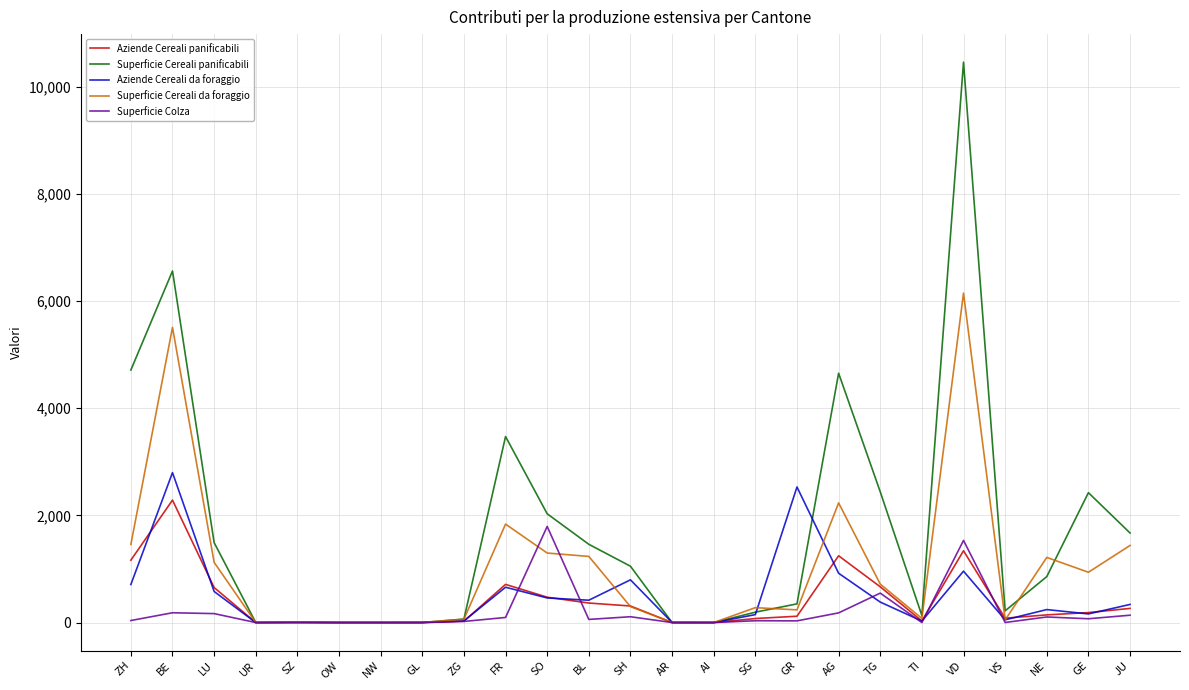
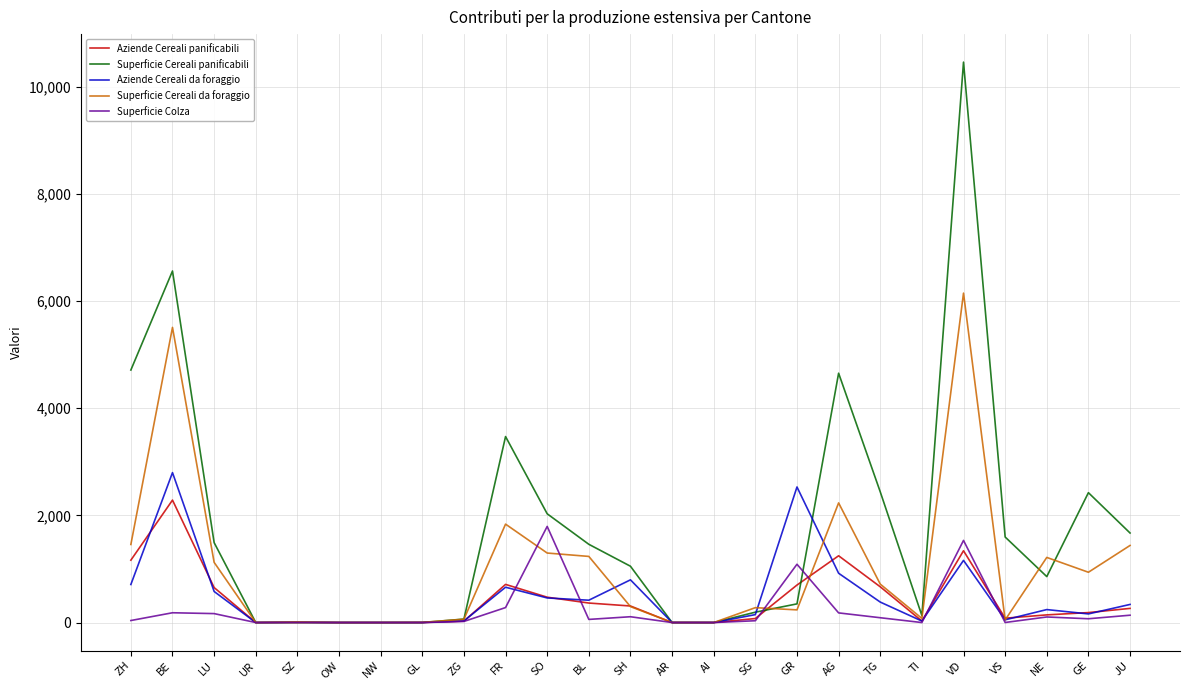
  {
    "Aziende Cereali panificabili": {
      "ZH": "1,200",
      "BE": "2,300",
      "LU": "700",
      "FR": "700",
      "BL": "400",
-     "GR": "100",
+     "GR": "700",
      "AG": "1,200",
      "TG": "700",
      "VD": "1,300",
      "JU": "300"
    },
    "Superficie Cereali panificabili": {
      "ZH": "4,700",
      "BE": "6,600",
      "LU": "1,500",
      "FR": "3,500",
      "SO": "2,000",
      "BL": "1,500",
      "SH": "1,100",
      "GR": "300",
      "AG": "4,700",
      "TG": "2,400",
      "TI": "100",
      "VD": "10,500",
-     "VS": "200",
+     "VS": "1,600",
      "NE": "900",
      "GE": "2,400",
      "JU": "1,700"
    },
    "Aziende Cereali da foraggio": {
      "ZH": "700",
      "BE": "2,800",
      "LU": "600",
      "FR": "700",
      "BL": "400",
      "SH": "800",
      "GR": "2,500",
      "AG": "900",
      "TG": "400",
-     "VD": "1,000",
+     "VD": "1,200",
      "NE": "200",
      "JU": "300"
    },
    "Superficie Cereali da foraggio": {
      "ZH": "1,500",
      "BE": "5,500",
      "LU": "1,100",
      "FR": "1,800",
      "SO": "1,300",
      "BL": "1,200",
      "SG": "300",
      "GR": "200",
      "AG": "2,200",
      "TG": "700",
      "TI": "100",
      "VD": "6,100",
      "NE": "1,200",
      "GE": "900",
      "JU": "1,400"
    },
    "Superficie Colza": {
      "ZH": "0",
      "BE": "200",
      "LU": "200",
-     "FR": "100",
+     "FR": "300",
      "SO": "1,800",
      "BL": "100",
      "SH": "100",
-     "GR": "0",
+     "GR": "1,100",
      "AG": "200",
-     "TG": "500",
+     "TG": "100",
      "VD": "1,500",
      "GE": "100",
      "JU": "100"
    }
  }
